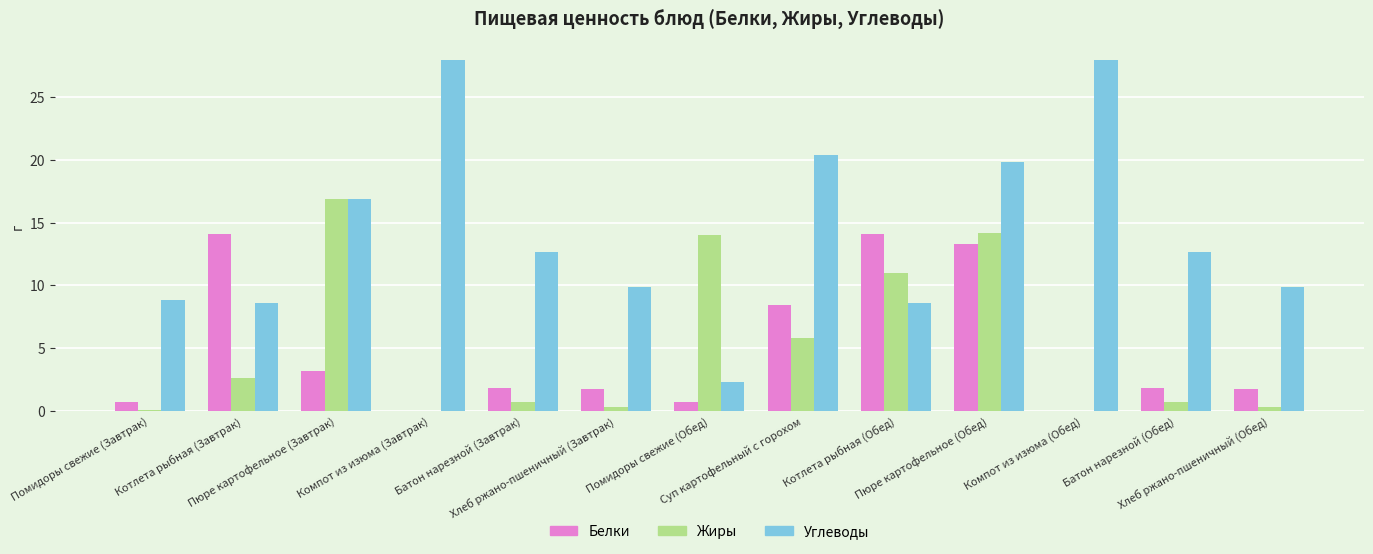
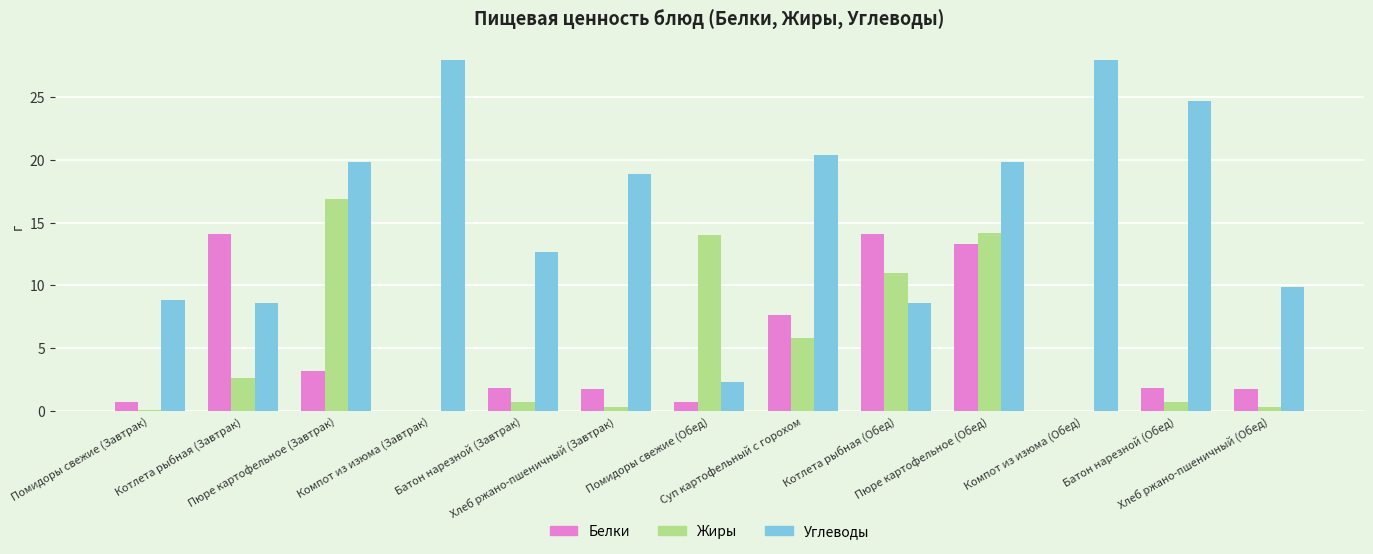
  {
    "Белки": {
      "Помидоры свежие (Завтрак)": 0.7,
      "Котлета рыбная (Завтрак)": 14.1,
      "Пюре картофельное (Завтрак)": 3.2,
      "Компот из изюма (Завтрак)": 0.0,
      "Батон нарезной (Завтрак)": 1.8,
      "Хлеб ржано-пшеничный (Завтрак)": 1.7,
      "Помидоры свежие (Обед)": 0.7,
-     "Суп картофельный с горохом": 8.4,
+     "Суп картофельный с горохом": 7.6,
      "Котлета рыбная (Обед)": 14.1,
      "Пюре картофельное (Обед)": 13.3,
      "Компот из изюма (Обед)": 0.0,
      "Батон нарезной (Обед)": 1.8,
      "Хлеб ржано-пшеничный (Обед)": 1.7
    },
    "Жиры": {
      "Котлета рыбная (Завтрак)": 2.6,
      "Пюре картофельное (Завтрак)": 16.9,
      "Компот из изюма (Завтрак)": 0.0,
      "Батон нарезной (Завтрак)": 0.7,
      "Хлеб ржано-пшеничный (Завтрак)": 0.3,
      "Помидоры свежие (Обед)": 14.0,
      "Суп картофельный с горохом": 5.8,
      "Котлета рыбная (Обед)": 11.0,
      "Пюре картофельное (Обед)": 14.2,
      "Компот из изюма (Обед)": 0.0,
      "Батон нарезной (Обед)": 0.7,
      "Хлеб ржано-пшеничный (Обед)": 0.3
    },
    "Углеводы": {
      "Помидоры свежие (Завтрак)": 8.8,
      "Котлета рыбная (Завтрак)": 8.6,
-     "Пюре картофельное (Завтрак)": 16.9,
+     "Пюре картофельное (Завтрак)": 19.8,
      "Компот из изюма (Завтрак)": 28.0,
      "Батон нарезной (Завтрак)": 12.7,
-     "Хлеб ржано-пшеничный (Завтрак)": 9.9,
+     "Хлеб ржано-пшеничный (Завтрак)": 18.9,
      "Помидоры свежие (Обед)": 2.3,
      "Суп картофельный с горохом": 20.4,
      "Котлета рыбная (Обед)": 8.6,
      "Пюре картофельное (Обед)": 19.8,
      "Компот из изюма (Обед)": 28.0,
-     "Батон нарезной (Обед)": 12.7,
+     "Батон нарезной (Обед)": 24.7,
      "Хлеб ржано-пшеничный (Обед)": 9.9
    }
  }
